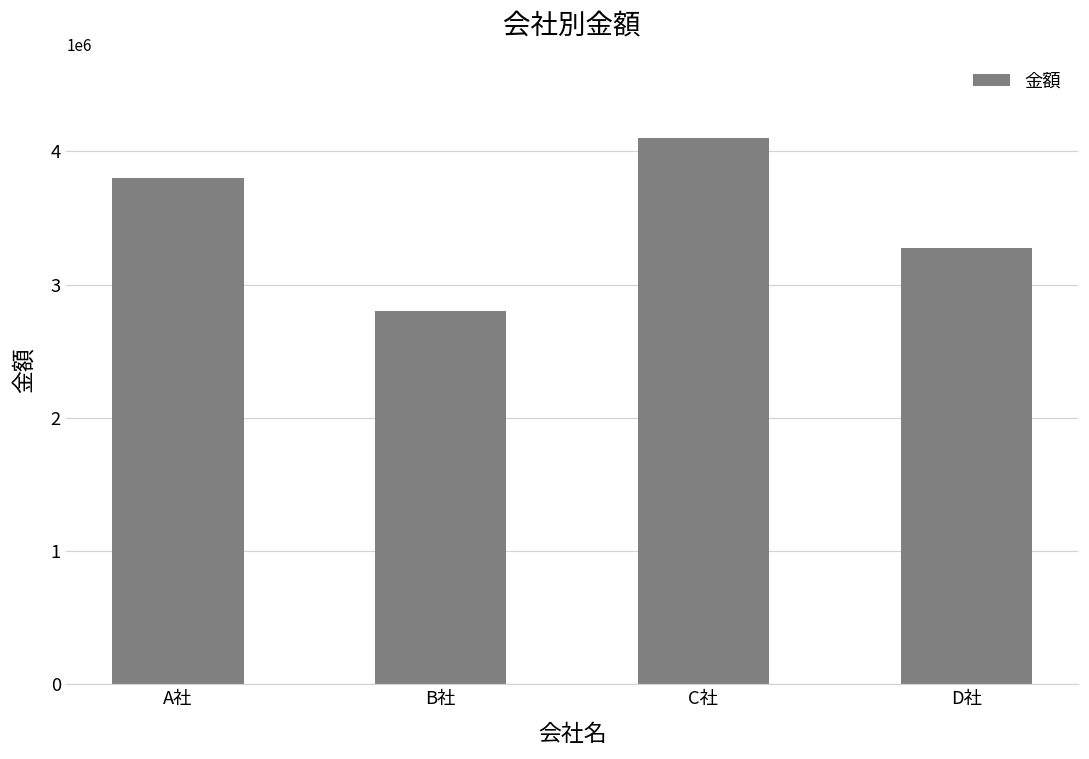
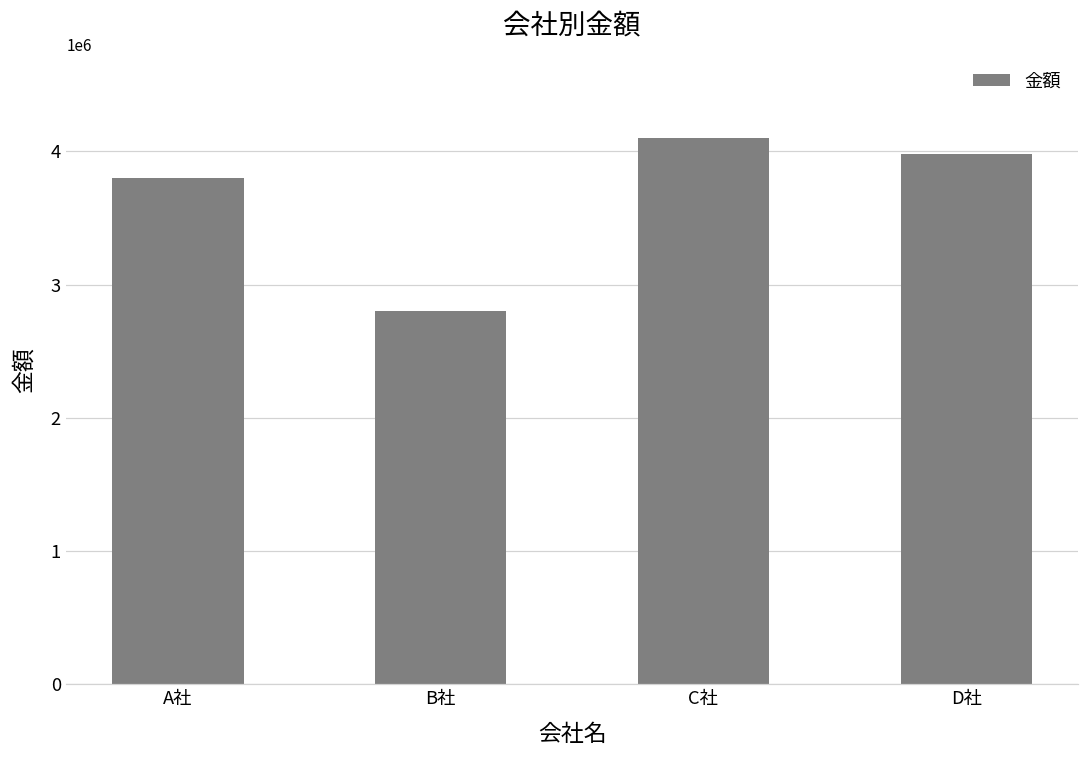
  {
    "A社": 3800000,
    "B社": 2800000,
    "C社": 4100000,
-   "D社": 3270000
+   "D社": 3980000
  }
